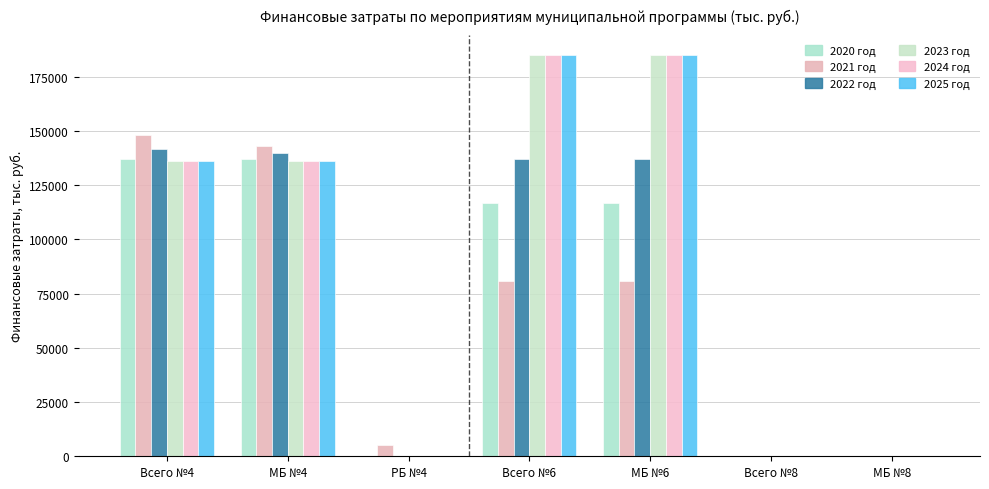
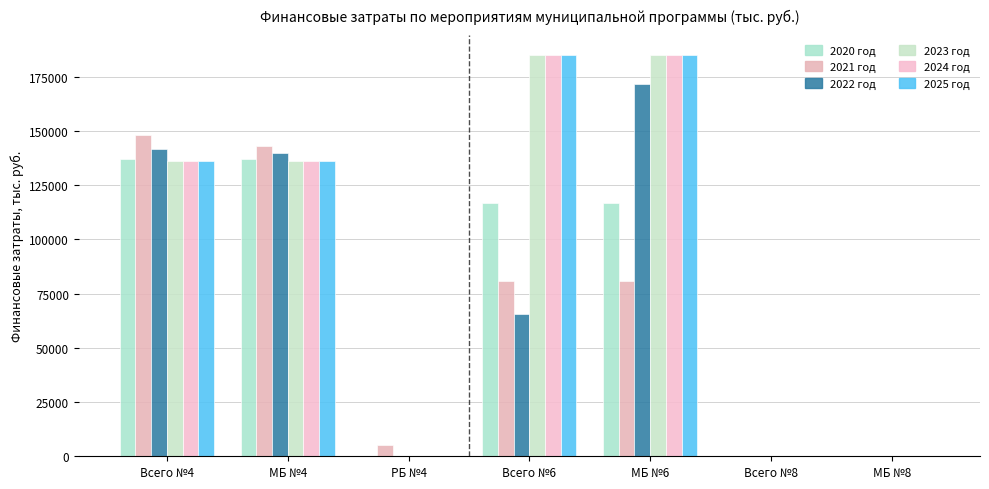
  {
    "2022 год": {
      "Всего №4": 142000,
      "МБ №4": 140000,
      "РБ №4": 0,
-     "Всего №6": 137000,
-     "МБ №6": 137000,
+     "Всего №6": 65000,
+     "МБ №6": 172000,
      "Всего №8": 0,
      "МБ №8": 0
    },
    "2025 год": {
      "Всего №4": 136000,
      "МБ №4": 136000,
      "РБ №4": 0,
      "Всего №6": 185000,
      "МБ №6": 185000,
      "Всего №8": 0,
      "МБ №8": 0
    }
  }
